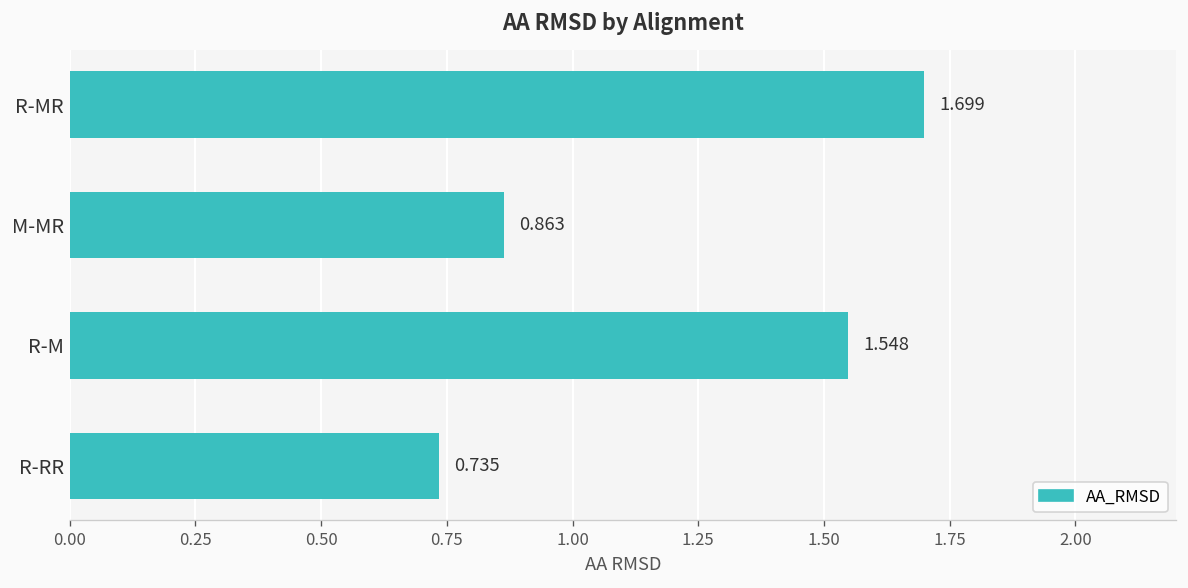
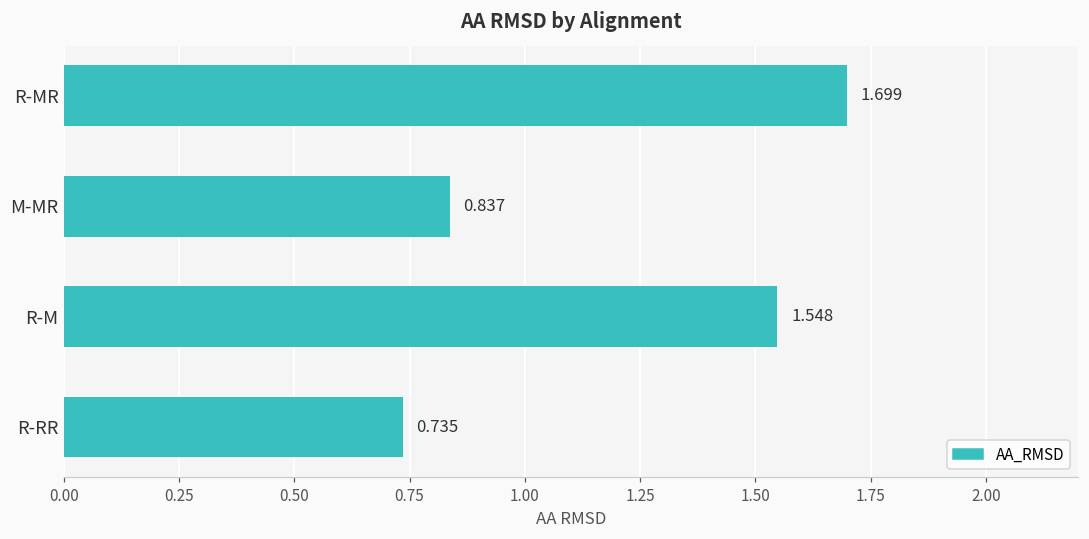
  {
    "R-MR": 1.699,
-   "M-MR": 0.863,
+   "M-MR": 0.837,
    "R-M": 1.548,
    "R-RR": 0.735
  }
